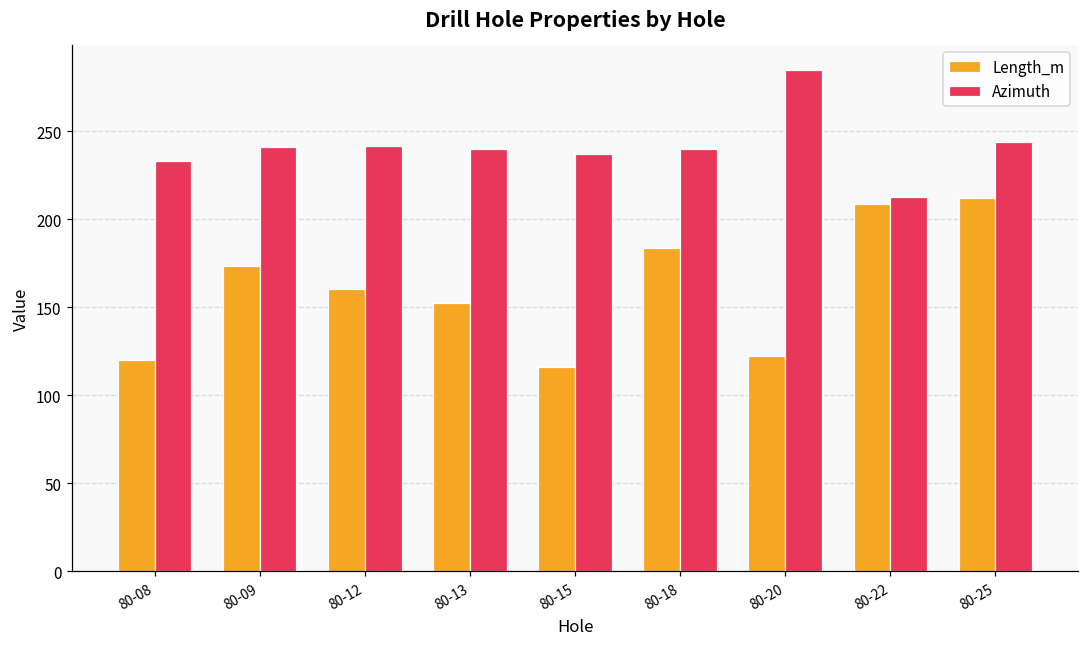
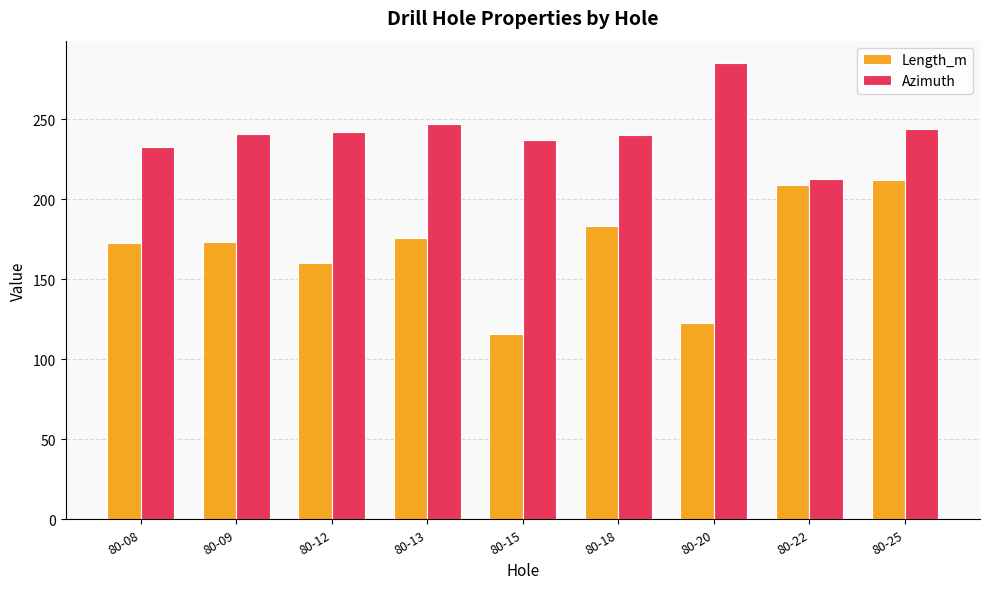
  {
    "Length_m": {
-     "80-08": 120,
+     "80-08": 173,
      "80-09": 173,
      "80-12": 160,
-     "80-13": 152,
+     "80-13": 176,
      "80-15": 116,
      "80-18": 184,
      "80-20": 123,
      "80-22": 209,
      "80-25": 212
    },
    "Azimuth": {
      "80-08": 233,
      "80-09": 241,
      "80-12": 242,
-     "80-13": 240,
+     "80-13": 247,
      "80-15": 237,
      "80-18": 240,
      "80-20": 285,
      "80-22": 213,
      "80-25": 244
    }
  }
